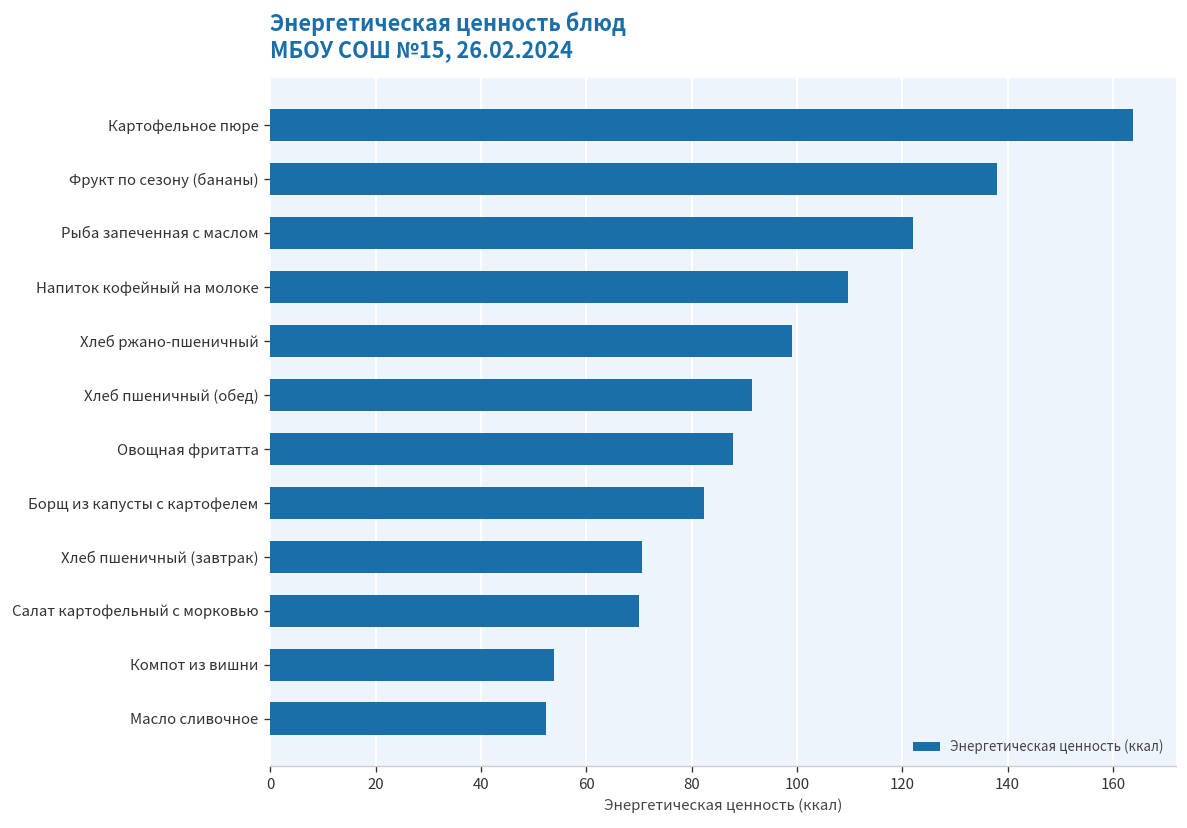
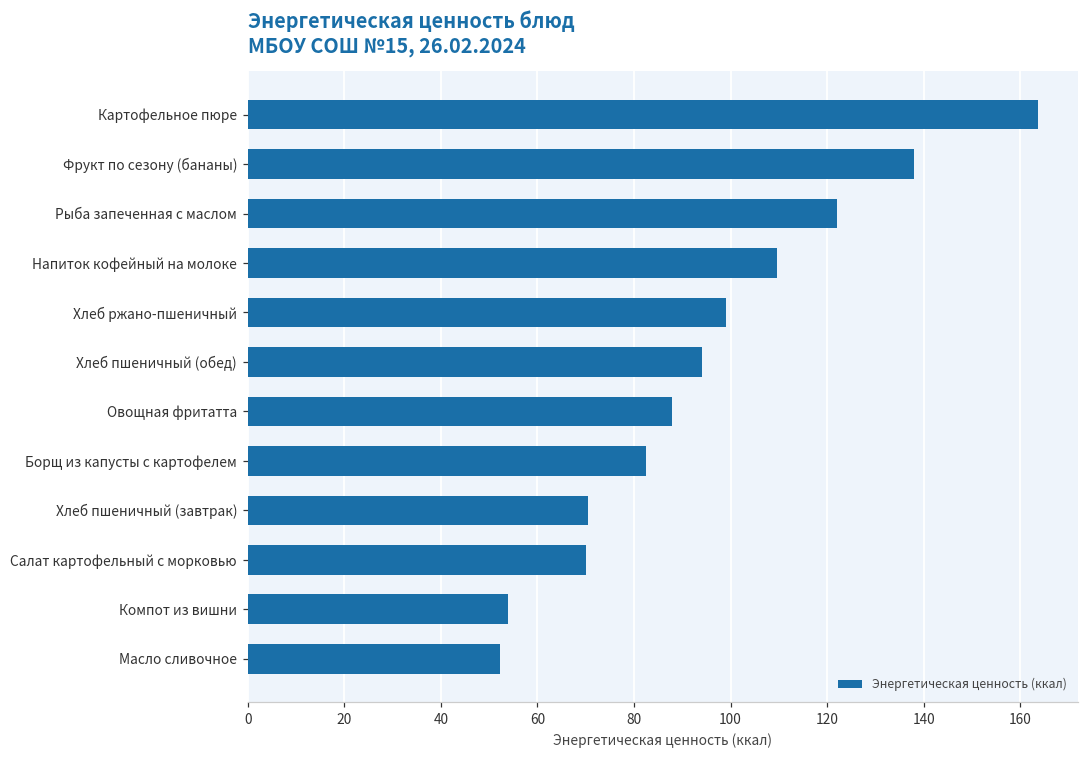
  {
    "Картофельное пюре": 164,
    "Фрукт по сезону (бананы)": 138,
    "Рыба запеченная с маслом": 122,
    "Напиток кофейный на молоке": 110,
    "Хлеб ржано-пшеничный": 99,
-   "Хлеб пшеничный (обед)": 92,
+   "Хлеб пшеничный (обед)": 94,
    "Овощная фритатта": 88,
    "Борщ из капусты с картофелем": 82,
    "Хлеб пшеничный (завтрак)": 71,
    "Салат картофельный с морковью": 70,
    "Компот из вишни": 54,
    "Масло сливочное": 52
  }
